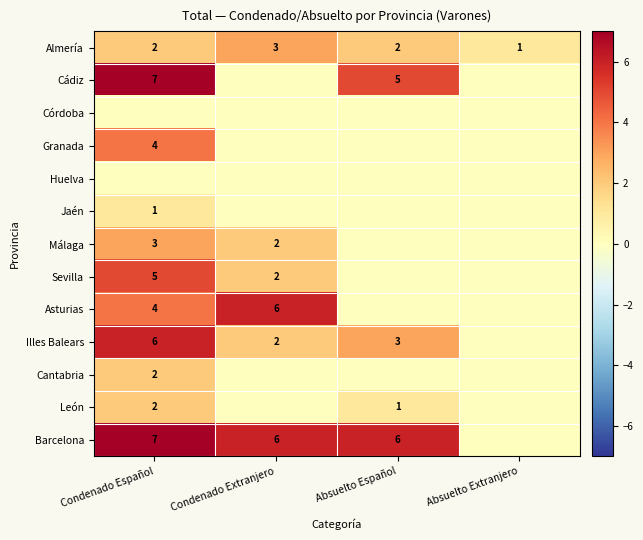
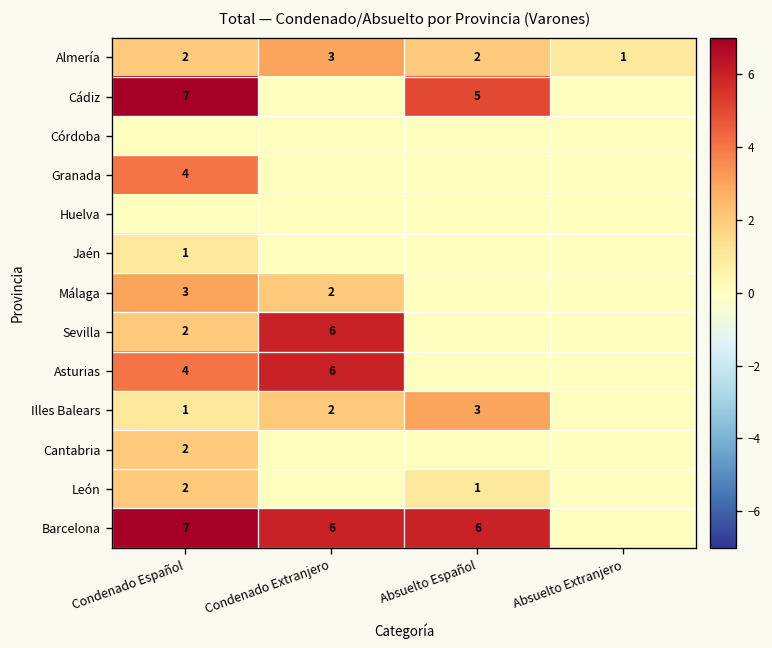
  {
    "Almería": {
      "Condenado Español": 2,
      "Condenado Extranjero": 3,
      "Absuelto Español": 2,
      "Absuelto Extranjero": 1
    },
    "Cádiz": {
      "Condenado Español": 7,
      "Absuelto Español": 5
    },
    "Granada": {
      "Condenado Español": 4
    },
    "Jaén": {
      "Condenado Español": 1
    },
    "Málaga": {
      "Condenado Español": 3,
      "Condenado Extranjero": 2
    },
    "Sevilla": {
-     "Condenado Español": 5,
-     "Condenado Extranjero": 2
+     "Condenado Español": 2,
+     "Condenado Extranjero": 6
    },
    "Asturias": {
      "Condenado Español": 4,
      "Condenado Extranjero": 6
    },
    "Illes Balears": {
-     "Condenado Español": 6,
+     "Condenado Español": 1,
      "Condenado Extranjero": 2,
      "Absuelto Español": 3
    },
    "Cantabria": {
      "Condenado Español": 2
    },
    "León": {
      "Condenado Español": 2,
      "Absuelto Español": 1
    },
    "Barcelona": {
      "Condenado Español": 7,
      "Condenado Extranjero": 6,
      "Absuelto Español": 6
    }
  }
